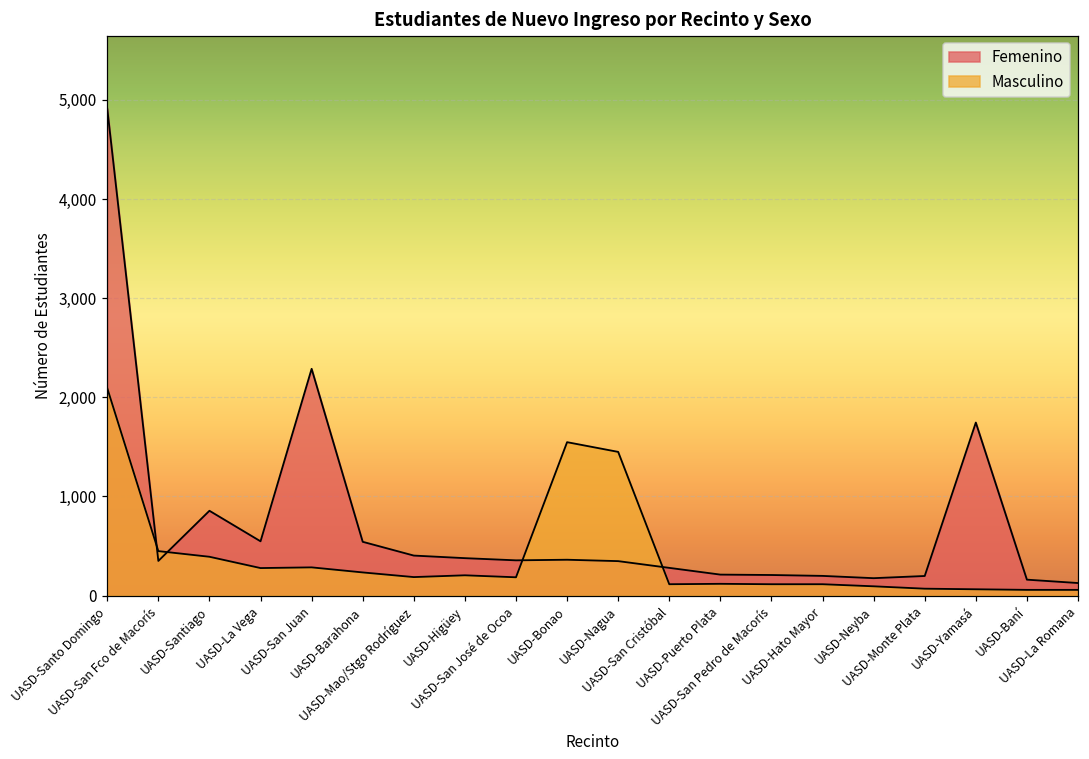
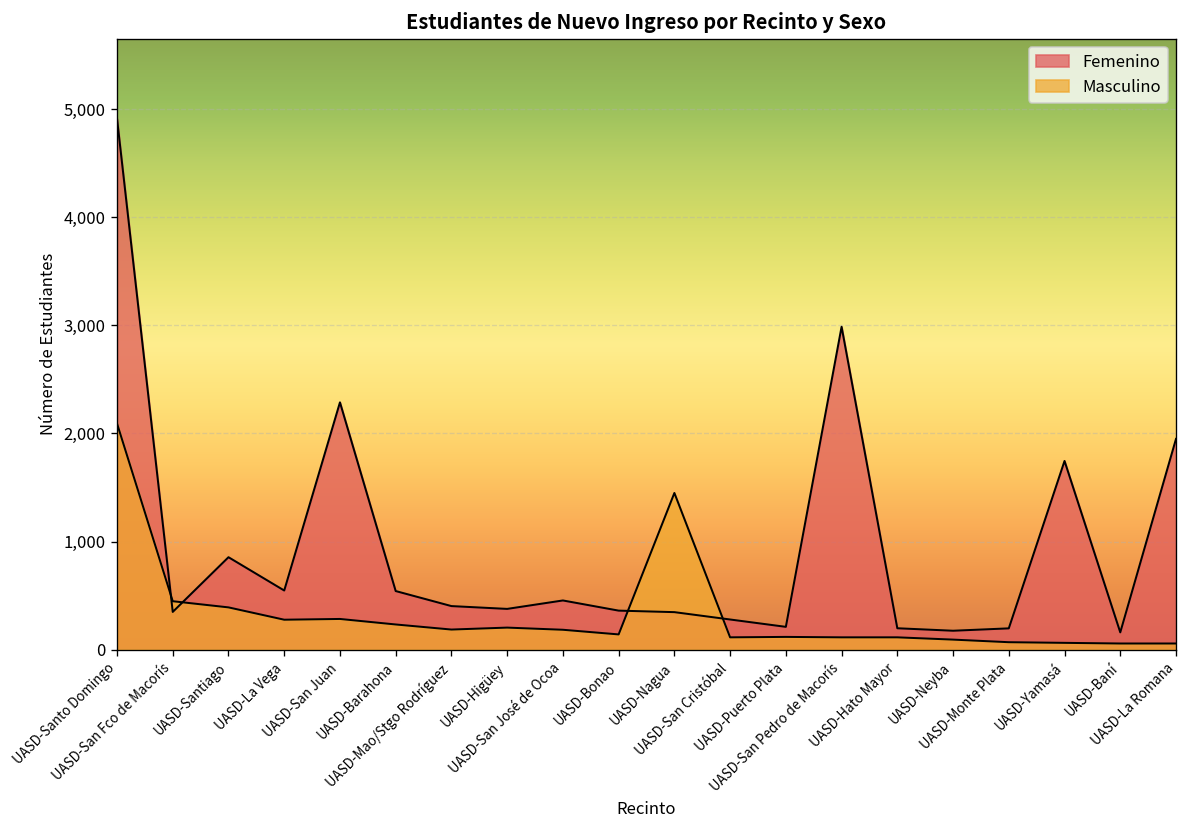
  {
    "Femenino": {
      "UASD-Santo Domingo": "4,900",
      "UASD-San Fco de Macorís": "300",
      "UASD-Santiago": "900",
      "UASD-La Vega": "500",
      "UASD-San Juan": "2,300",
      "UASD-Barahona": "500",
      "UASD-Mao/Stgo Rodríguez": "400",
      "UASD-Higüey": "400",
-     "UASD-San José de Ocoa": "400",
+     "UASD-San José de Ocoa": "500",
      "UASD-Bonao": "400",
      "UASD-Nagua": "300",
      "UASD-San Cristóbal": "300",
      "UASD-Puerto Plata": "200",
-     "UASD-San Pedro de Macorís": "200",
+     "UASD-San Pedro de Macorís": "3,000",
      "UASD-Hato Mayor": "200",
      "UASD-Neyba": "200",
      "UASD-Monte Plata": "200",
      "UASD-Yamasá": "1,700",
      "UASD-Baní": "200",
-     "UASD-La Romana": "100"
+     "UASD-La Romana": "1,900"
    },
    "Masculino": {
      "UASD-Santo Domingo": "2,100",
      "UASD-San Fco de Macorís": "400",
      "UASD-Santiago": "400",
      "UASD-La Vega": "300",
      "UASD-San Juan": "300",
      "UASD-Barahona": "200",
      "UASD-Mao/Stgo Rodríguez": "200",
      "UASD-Higüey": "200",
      "UASD-San José de Ocoa": "200",
-     "UASD-Bonao": "1,500",
+     "UASD-Bonao": "100",
      "UASD-Nagua": "1,400",
      "UASD-San Cristóbal": "100",
      "UASD-Puerto Plata": "100",
      "UASD-San Pedro de Macorís": "100",
      "UASD-Hato Mayor": "100",
      "UASD-Neyba": "100",
      "UASD-Monte Plata": "100",
      "UASD-Yamasá": "100",
      "UASD-Baní": "100",
      "UASD-La Romana": "100"
    }
  }
